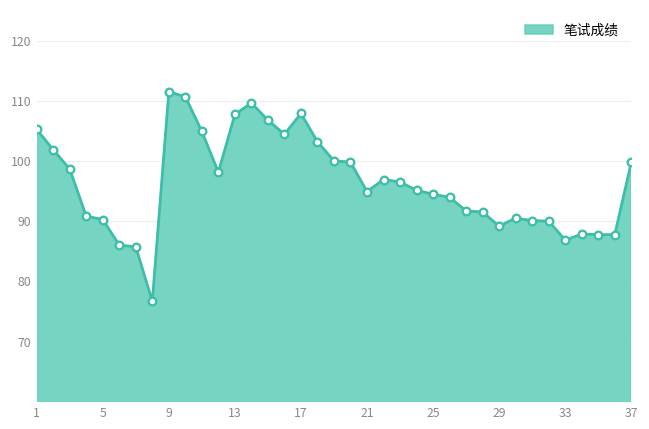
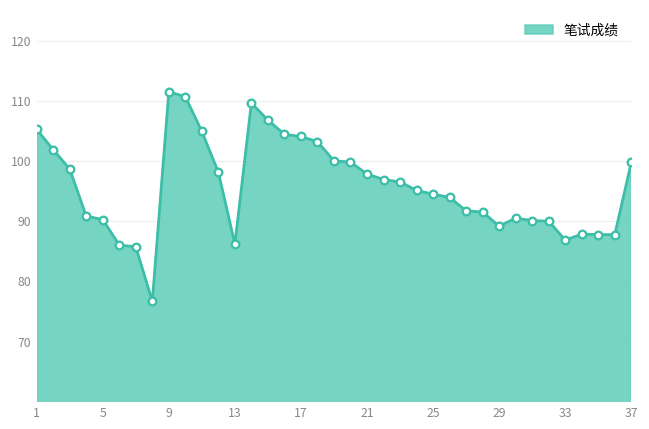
  {
    "1": 105,
    "5": 90,
    "9": 112,
-   "13": 108,
-   "17": 108,
-   "21": 95,
+   "13": 86,
+   "17": 104,
+   "21": 98,
    "25": 95,
    "29": 89,
    "33": 87,
    "37": 100
  }
